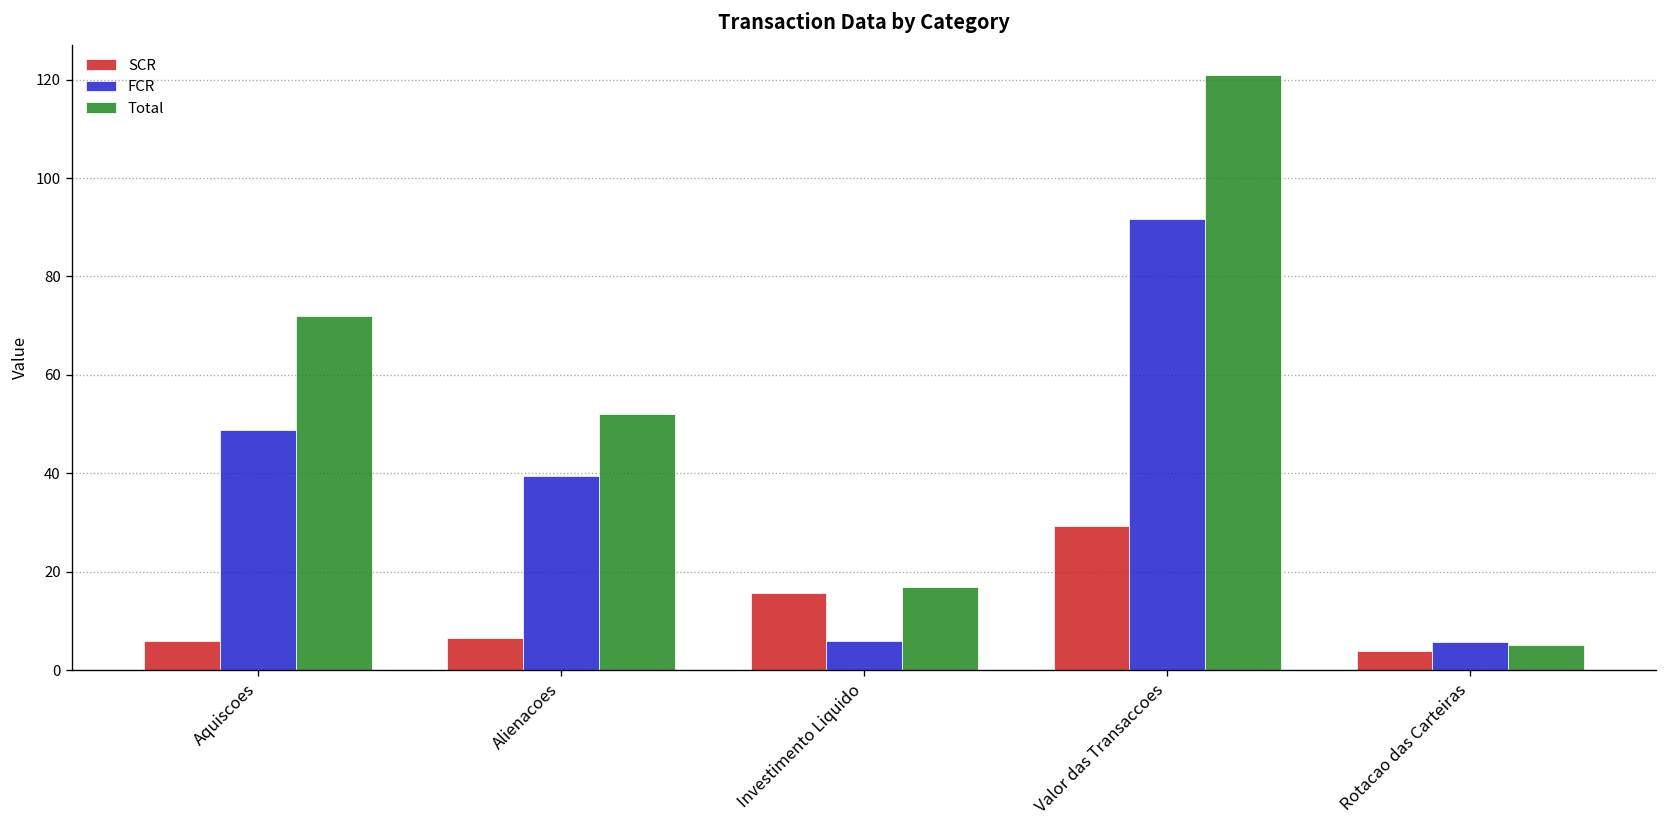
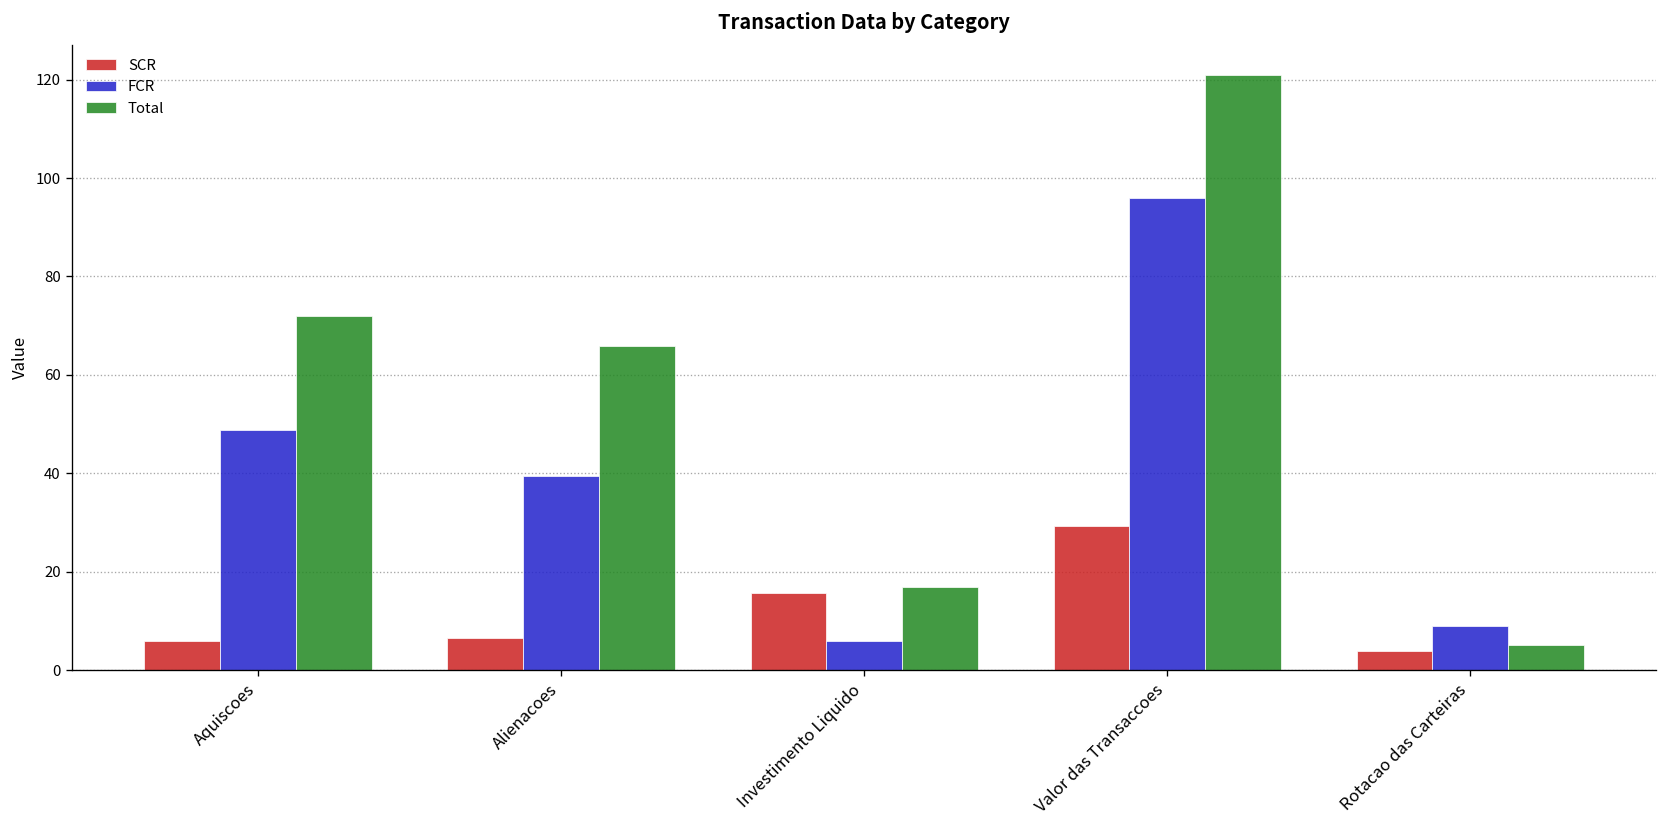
  {
    "SCR": {
      "Aquiscoes": 6,
      "Alienacoes": 7,
      "Investimento Liquido": 16,
      "Valor das Transaccoes": 29,
      "Rotacao das Carteiras": 4
    },
    "FCR": {
      "Aquiscoes": 49,
      "Alienacoes": 39,
      "Investimento Liquido": 6,
-     "Valor das Transaccoes": 92,
-     "Rotacao das Carteiras": 6
+     "Valor das Transaccoes": 96,
+     "Rotacao das Carteiras": 9
    },
    "Total": {
      "Aquiscoes": 72,
-     "Alienacoes": 52,
+     "Alienacoes": 66,
      "Investimento Liquido": 17,
      "Valor das Transaccoes": 121,
      "Rotacao das Carteiras": 5
    }
  }
